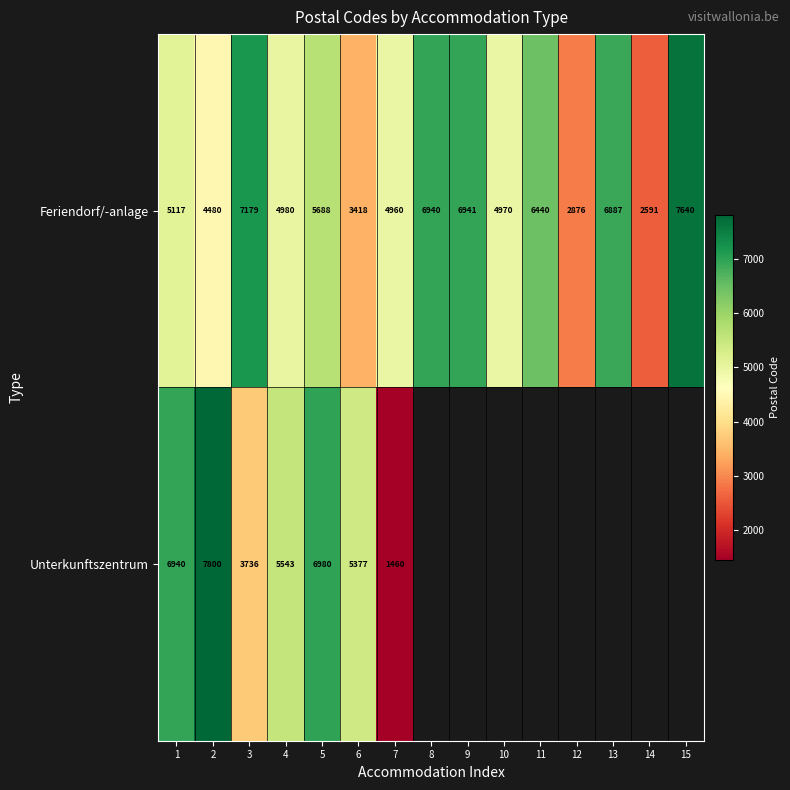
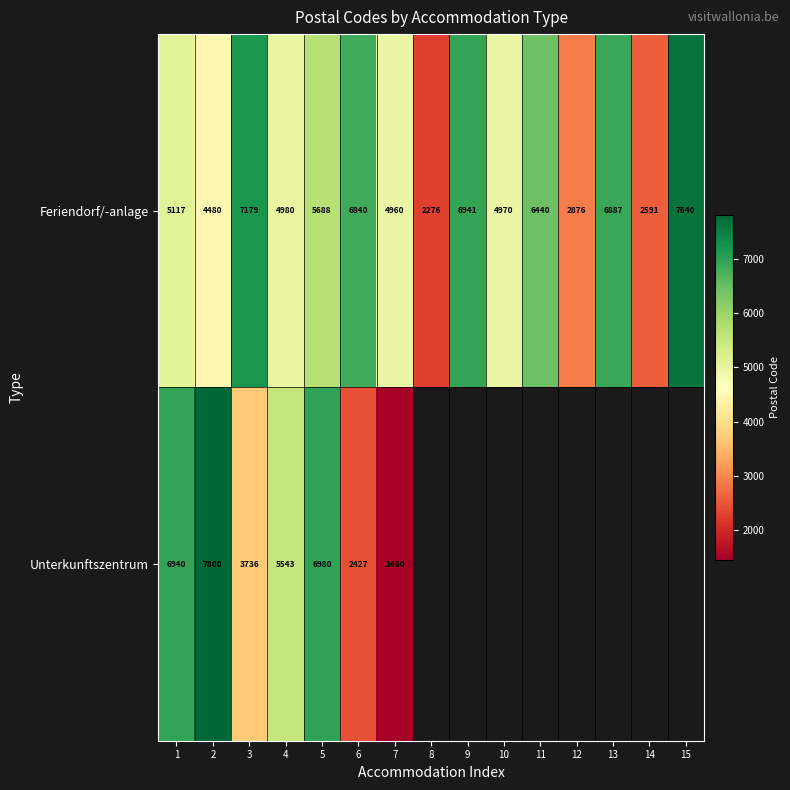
  {
    "Feriendorf/-anlage": {
      "1": 5117,
      "2": 4480,
      "3": 7179,
      "4": 4980,
      "5": 5688,
-     "6": 3418,
+     "6": 6840,
      "7": 4960,
-     "8": 6940,
+     "8": 2276,
      "9": 6941,
      "10": 4970,
      "11": 6440,
      "12": 2876,
      "13": 6887,
      "14": 2591,
      "15": 7640
    },
    "Unterkunftszentrum": {
      "1": 6940,
      "2": 7800,
      "3": 3736,
      "4": 5543,
      "5": 6980,
-     "6": 5377,
+     "6": 2427,
      "7": 1460
    }
  }
